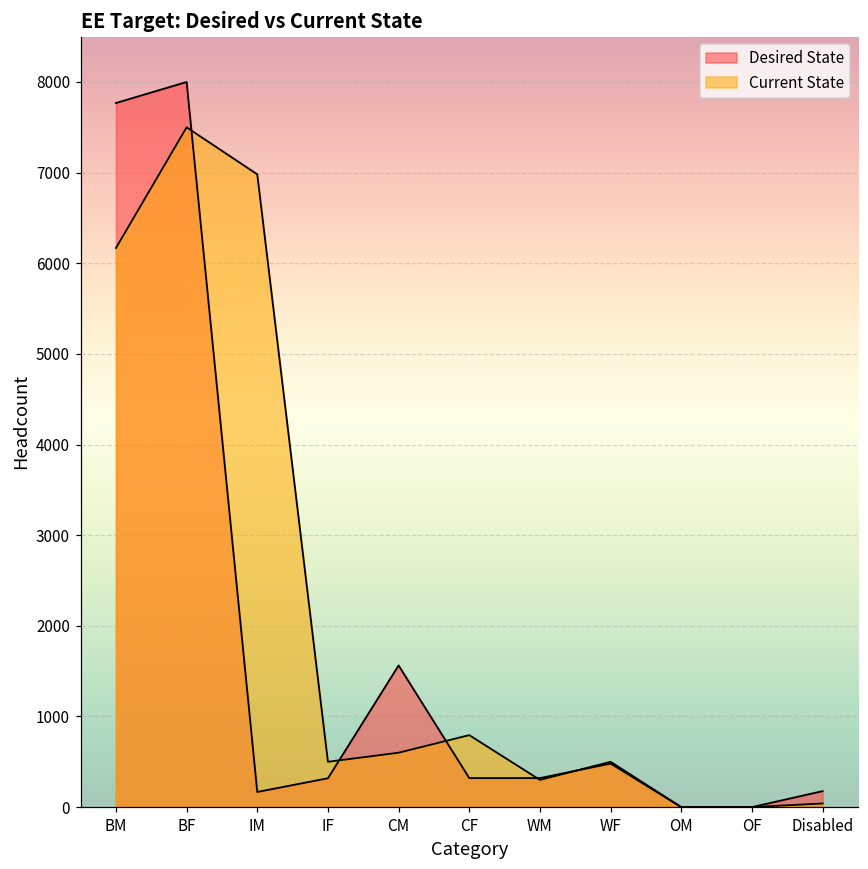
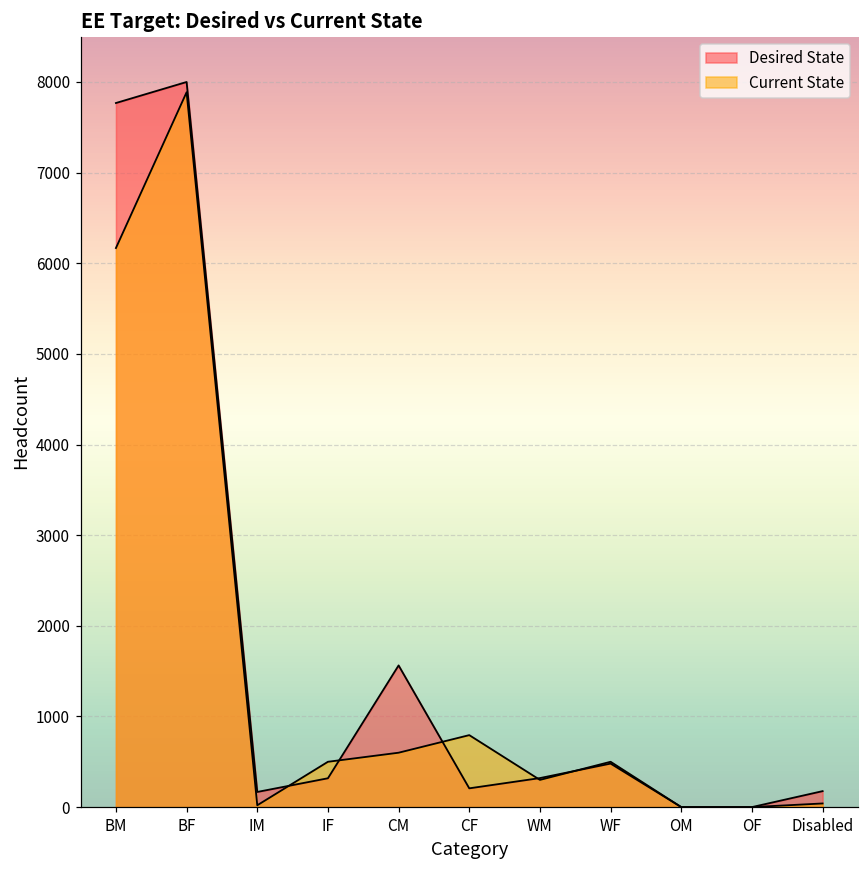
  {
    "Desired State": {
      "BM": 7800,
      "BF": 8000,
      "IM": 200,
      "IF": 300,
      "CM": 1600,
-     "CF": 300,
+     "CF": 200,
      "Disabled": 200
    },
    "Current State": {
      "BM": 6200,
-     "BF": 7500,
-     "IM": 7000,
+     "BF": 7900,
+     "IM": 0,
      "IF": 500,
      "CM": 600,
      "CF": 800,
      "Disabled": 0
    }
  }
